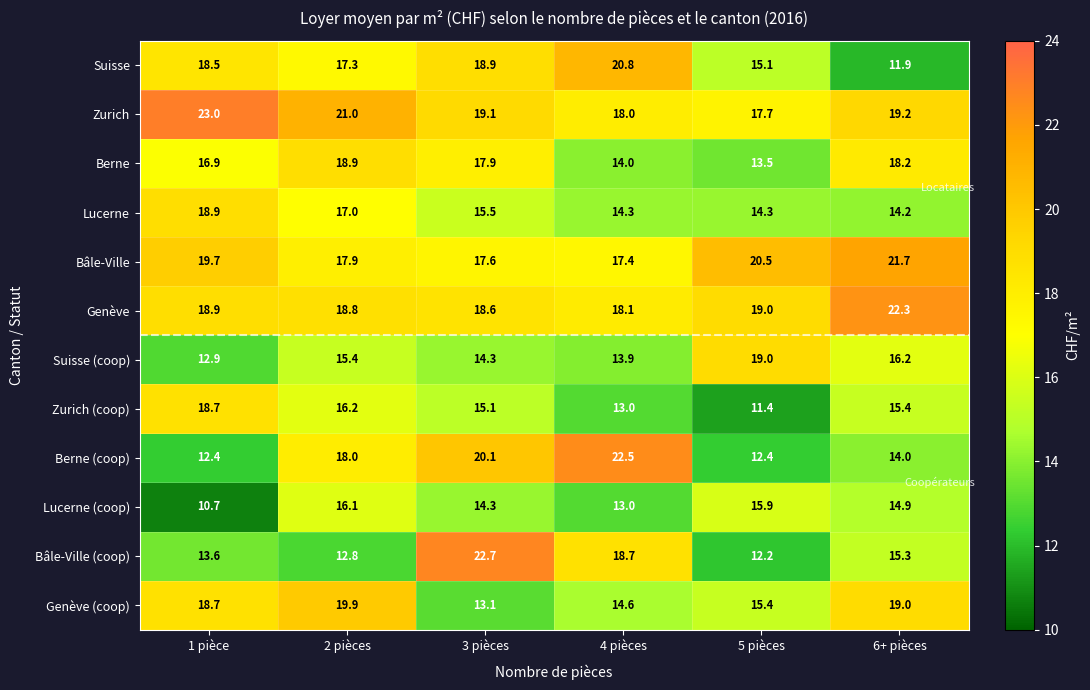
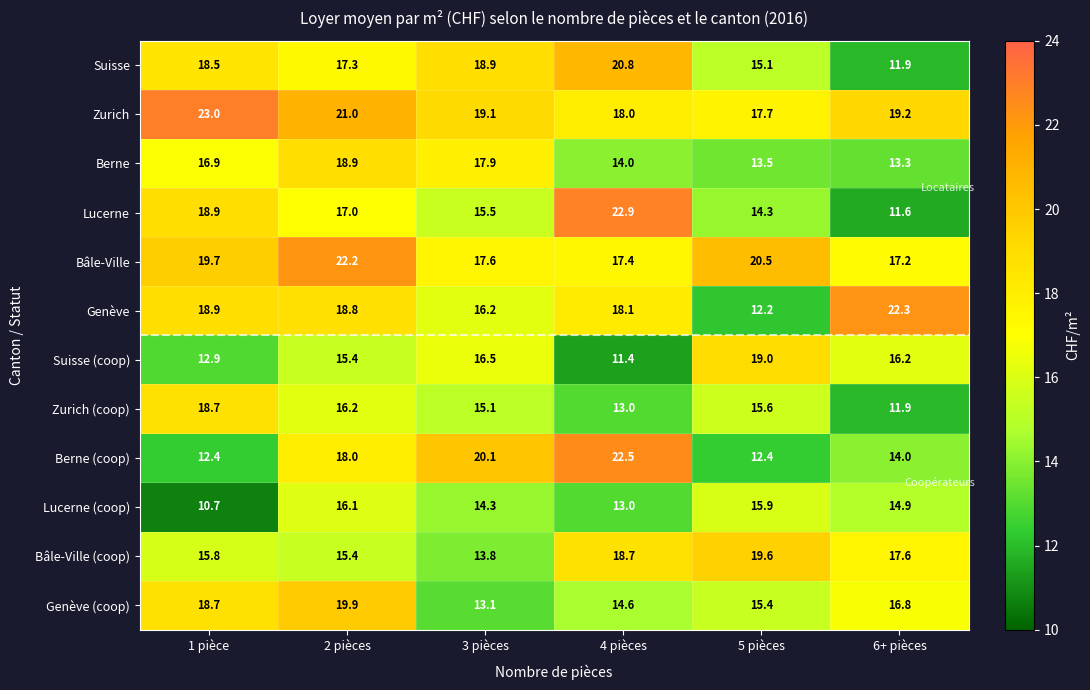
  {
    "Suisse": {
      "1 pièce": 18.5,
      "2 pièces": 17.3,
      "3 pièces": 18.9,
      "4 pièces": 20.8,
      "5 pièces": 15.1,
      "6+ pièces": 11.9
    },
    "Zurich": {
      "1 pièce": 23.0,
      "2 pièces": 21.0,
      "3 pièces": 19.1,
      "4 pièces": 18.0,
      "5 pièces": 17.7,
      "6+ pièces": 19.2
    },
    "Berne": {
      "1 pièce": 16.9,
      "2 pièces": 18.9,
      "3 pièces": 17.9,
      "4 pièces": 14.0,
      "5 pièces": 13.5,
-     "6+ pièces": 18.2
+     "6+ pièces": 13.3
    },
    "Lucerne": {
      "1 pièce": 18.9,
      "2 pièces": 17.0,
      "3 pièces": 15.5,
-     "4 pièces": 14.3,
+     "4 pièces": 22.9,
      "5 pièces": 14.3,
-     "6+ pièces": 14.2
+     "6+ pièces": 11.6
    },
    "Bâle-Ville": {
      "1 pièce": 19.7,
-     "2 pièces": 17.9,
+     "2 pièces": 22.2,
      "3 pièces": 17.6,
      "4 pièces": 17.4,
      "5 pièces": 20.5,
-     "6+ pièces": 21.7
+     "6+ pièces": 17.2
    },
    "Genève": {
      "1 pièce": 18.9,
      "2 pièces": 18.8,
-     "3 pièces": 18.6,
+     "3 pièces": 16.2,
      "4 pièces": 18.1,
-     "5 pièces": 19.0,
+     "5 pièces": 12.2,
      "6+ pièces": 22.3
    },
    "Suisse (coop)": {
      "1 pièce": 12.9,
      "2 pièces": 15.4,
-     "3 pièces": 14.3,
-     "4 pièces": 13.9,
+     "3 pièces": 16.5,
+     "4 pièces": 11.4,
      "5 pièces": 19.0,
      "6+ pièces": 16.2
    },
    "Zurich (coop)": {
      "1 pièce": 18.7,
      "2 pièces": 16.2,
      "3 pièces": 15.1,
      "4 pièces": 13.0,
-     "5 pièces": 11.4,
-     "6+ pièces": 15.4
+     "5 pièces": 15.6,
+     "6+ pièces": 11.9
    },
    "Berne (coop)": {
      "1 pièce": 12.4,
      "2 pièces": 18.0,
      "3 pièces": 20.1,
      "4 pièces": 22.5,
      "5 pièces": 12.4,
      "6+ pièces": 14.0
    },
    "Lucerne (coop)": {
      "1 pièce": 10.7,
      "2 pièces": 16.1,
      "3 pièces": 14.3,
      "4 pièces": 13.0,
      "5 pièces": 15.9
    },
    "Bâle-Ville (coop)": {
-     "1 pièce": 13.6,
-     "2 pièces": 12.8,
-     "3 pièces": 22.7,
+     "1 pièce": 15.8,
+     "2 pièces": 15.4,
+     "3 pièces": 13.8,
      "4 pièces": 18.7,
-     "5 pièces": 12.2,
-     "6+ pièces": 15.3
+     "5 pièces": 19.6,
+     "6+ pièces": 17.6
    },
    "Genève (coop)": {
      "1 pièce": 18.7,
      "2 pièces": 19.9,
      "3 pièces": 13.1,
      "4 pièces": 14.6,
      "5 pièces": 15.4,
-     "6+ pièces": 19.0
+     "6+ pièces": 16.8
    }
  }
